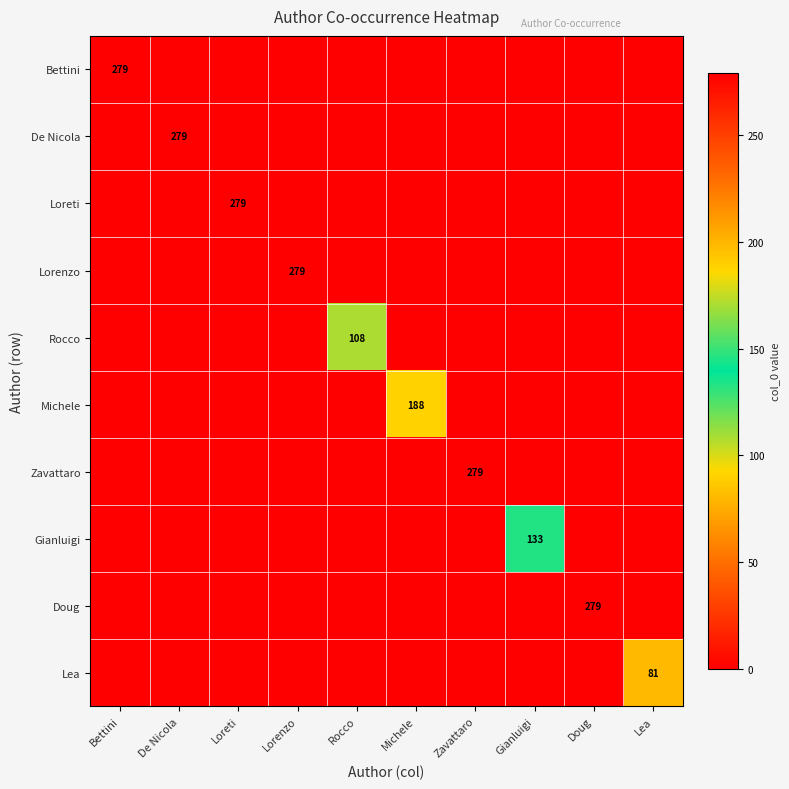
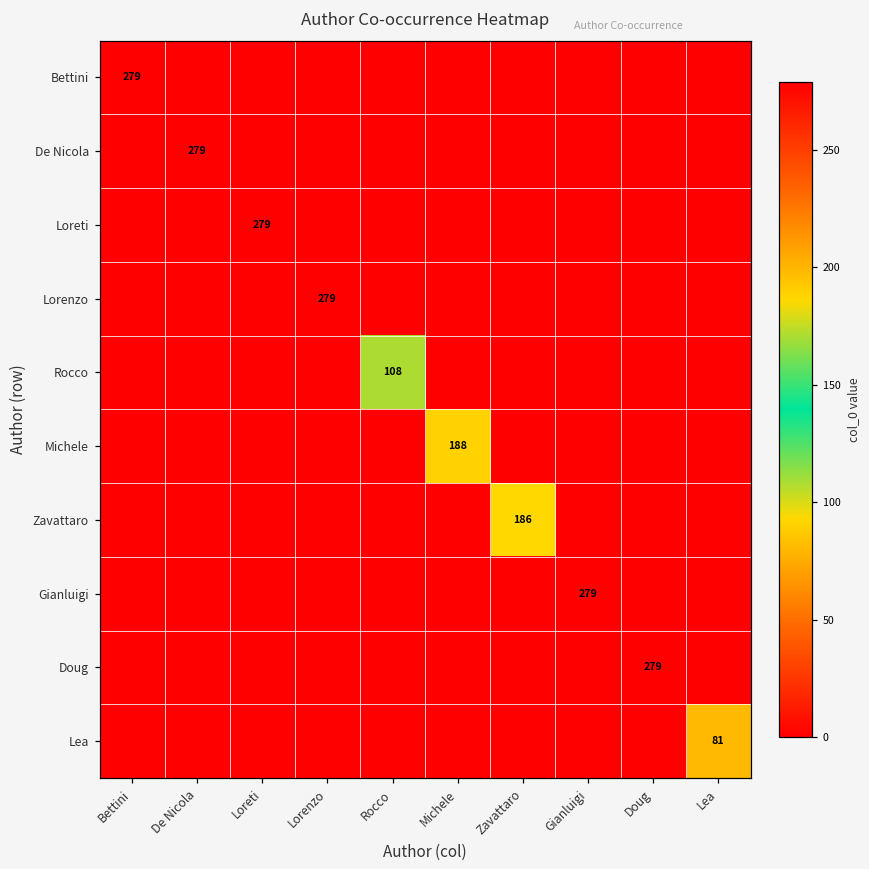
  {
    "Bettini": {
      "Bettini": 279
    },
    "De Nicola": {
      "De Nicola": 279
    },
    "Loreti": {
      "Loreti": 279
    },
    "Lorenzo": {
      "Lorenzo": 279
    },
    "Rocco": {
      "Rocco": 108
    },
    "Michele": {
      "Michele": 188
    },
    "Zavattaro": {
-     "Zavattaro": 279
+     "Zavattaro": 186
    },
    "Gianluigi": {
-     "Gianluigi": 133
+     "Gianluigi": 279
    },
    "Doug": {
      "Doug": 279
    },
    "Lea": {
      "Lea": 81
    }
  }
